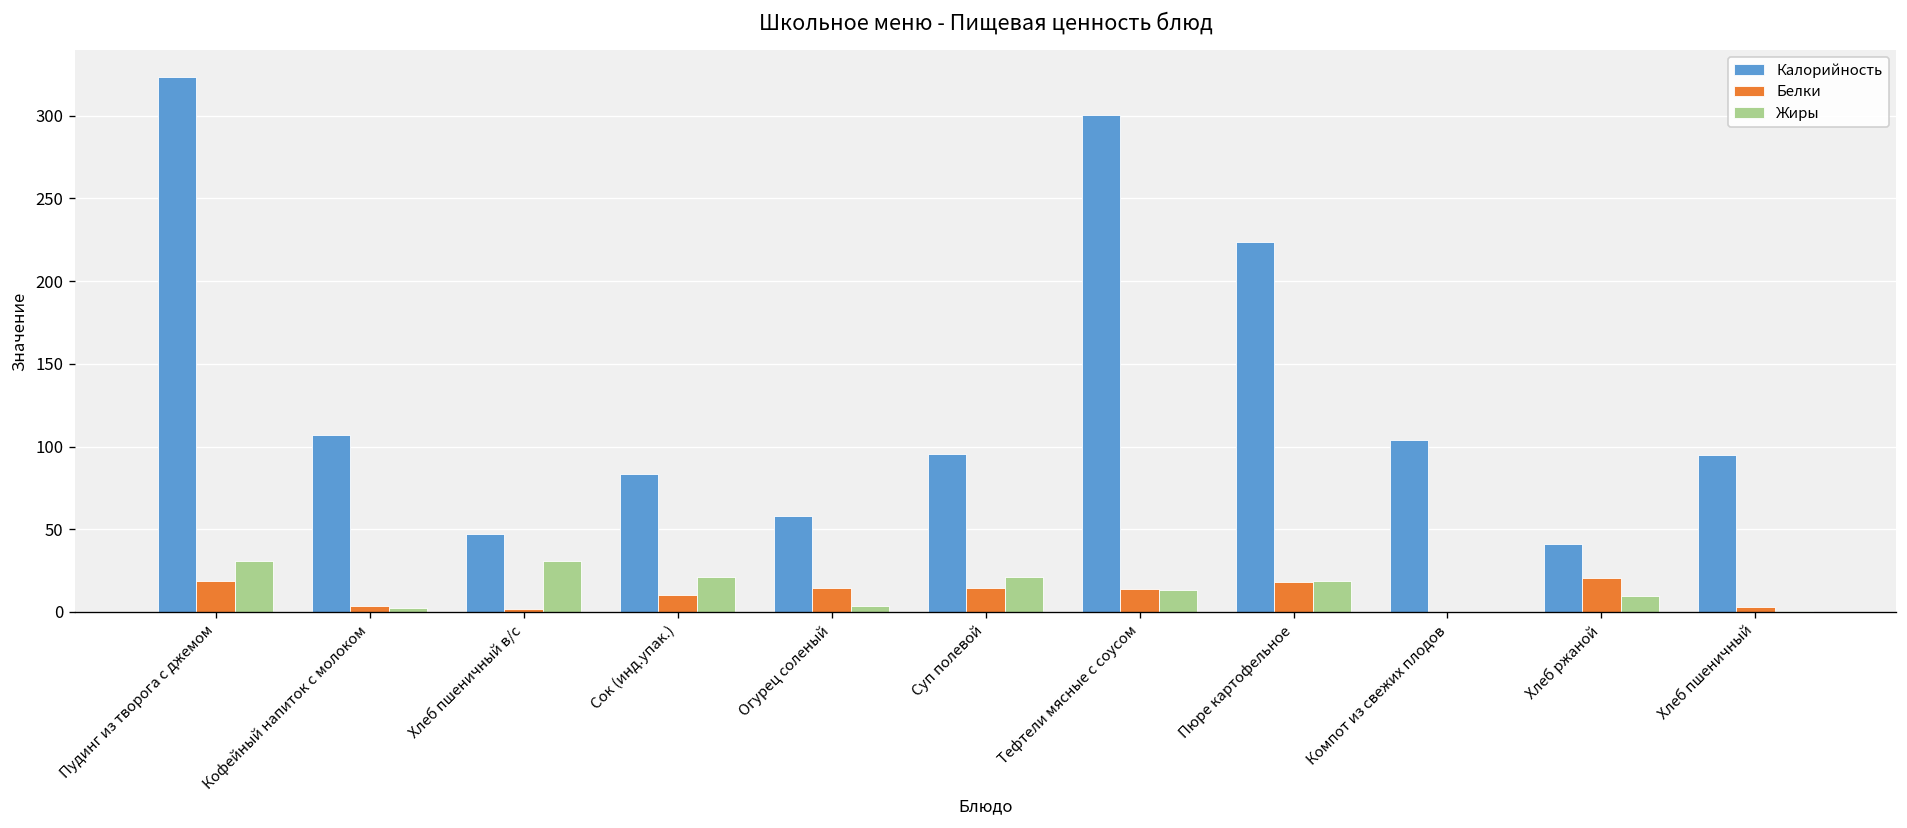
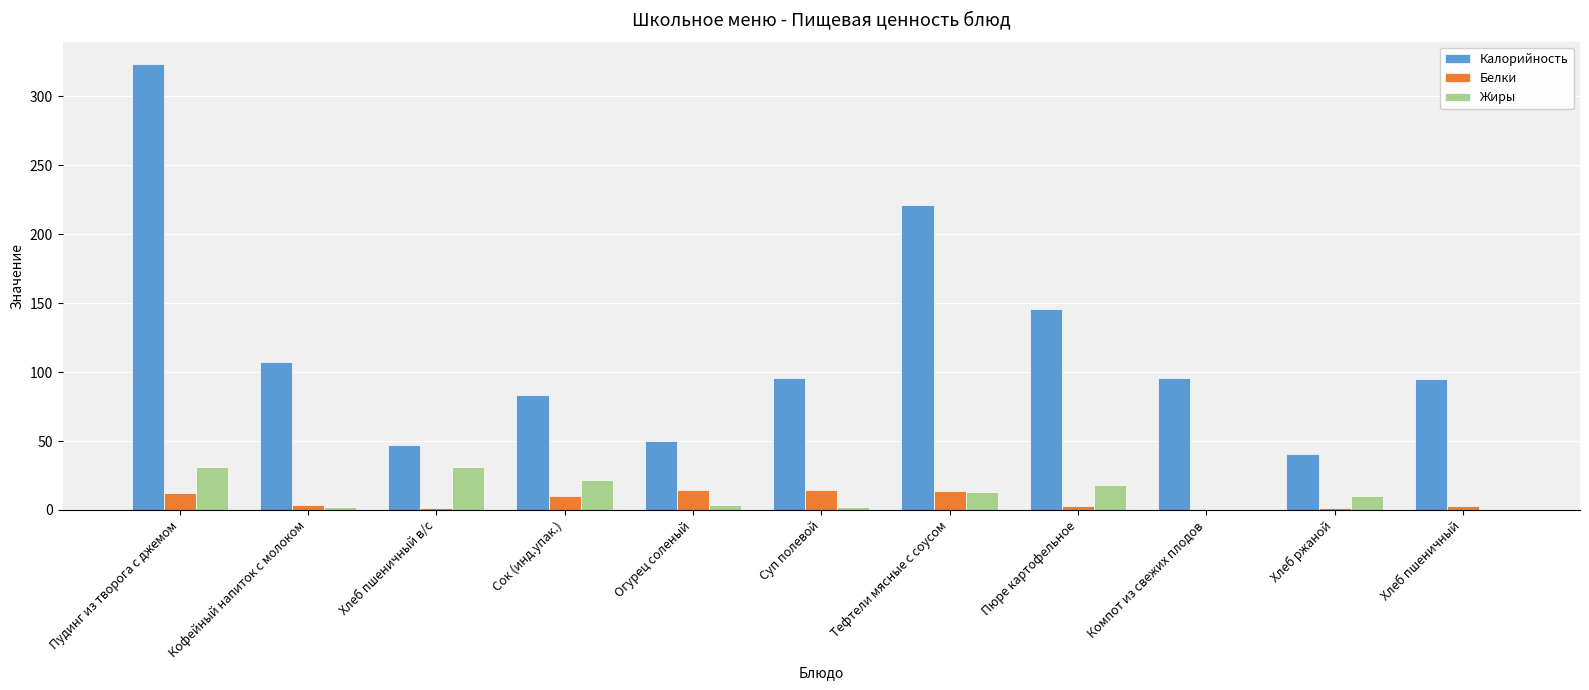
  {
    "Калорийность": {
      "Пудинг из творога с джемом": 324,
      "Кофейный напиток с молоком": 107,
      "Хлеб пшеничный в/с": 47,
      "Сок (инд.упак.)": 83,
-     "Огурец соленый": 58,
+     "Огурец соленый": 50,
      "Суп полевой": 96,
-     "Тефтели мясные с соусом": 300,
-     "Пюре картофельное": 224,
-     "Компот из свежих плодов": 104,
+     "Тефтели мясные с соусом": 221,
+     "Пюре картофельное": 146,
+     "Компот из свежих плодов": 96,
      "Хлеб ржаной": 41,
      "Хлеб пшеничный": 95
    },
    "Белки": {
-     "Пудинг из творога с джемом": 18,
+     "Пудинг из творога с джемом": 12,
      "Кофейный напиток с молоком": 3,
      "Сок (инд.упак.)": 10,
      "Огурец соленый": 14,
      "Суп полевой": 14,
      "Тефтели мясные с соусом": 14,
-     "Пюре картофельное": 18,
-     "Хлеб ржаной": 20,
+     "Пюре картофельное": 3,
+     "Хлеб ржаной": 1,
      "Хлеб пшеничный": 3
    },
    "Жиры": {
      "Пудинг из творога с джемом": 31,
      "Кофейный напиток с молоком": 2,
      "Хлеб пшеничный в/с": 31,
      "Сок (инд.упак.)": 21,
      "Огурец соленый": 4,
-     "Суп полевой": 21,
+     "Суп полевой": 2,
      "Тефтели мясные с соусом": 13,
      "Пюре картофельное": 18,
      "Хлеб ржаной": 10
    }
  }
